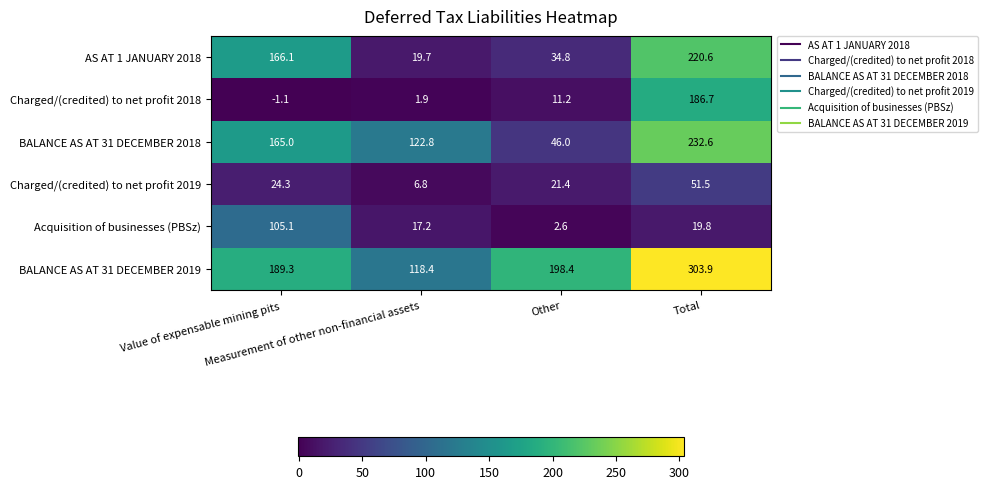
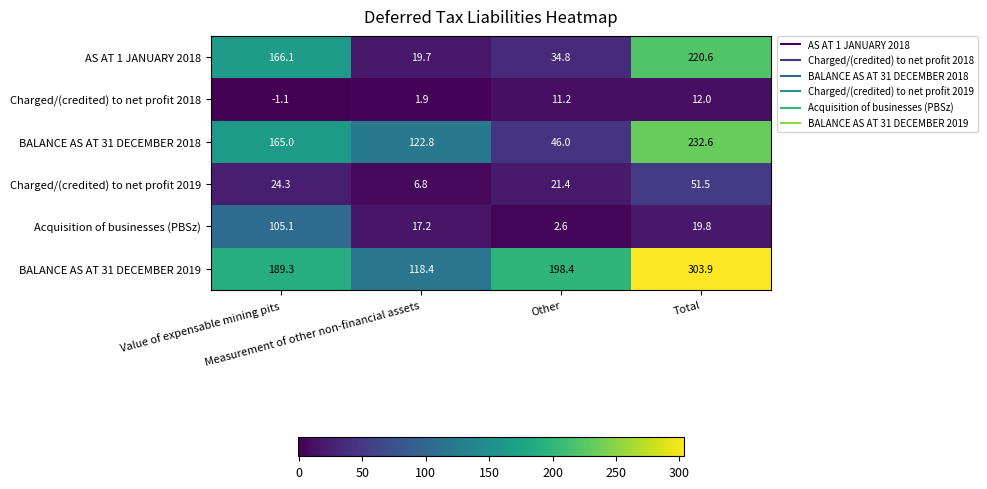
  {
    "AS AT 1 JANUARY 2018": {
      "Value of expensable mining pits": 166.1,
      "Measurement of other non-financial assets": 19.7,
      "Other": 34.8,
      "Total": 220.6
    },
    "Charged/(credited) to net profit 2018": {
      "Value of expensable mining pits": -1.1,
      "Measurement of other non-financial assets": 1.9,
      "Other": 11.2,
-     "Total": 186.7
+     "Total": 12.0
    },
    "BALANCE AS AT 31 DECEMBER 2018": {
      "Value of expensable mining pits": 165.0,
      "Measurement of other non-financial assets": 122.8,
      "Other": 46.0,
      "Total": 232.6
    },
    "Charged/(credited) to net profit 2019": {
      "Value of expensable mining pits": 24.3,
      "Measurement of other non-financial assets": 6.8,
      "Other": 21.4,
      "Total": 51.5
    },
    "Acquisition of businesses (PBSz)": {
      "Value of expensable mining pits": 105.1,
      "Measurement of other non-financial assets": 17.2,
      "Other": 2.6,
      "Total": 19.8
    },
    "BALANCE AS AT 31 DECEMBER 2019": {
      "Value of expensable mining pits": 189.3,
      "Measurement of other non-financial assets": 118.4,
      "Other": 198.4,
      "Total": 303.9
    }
  }
